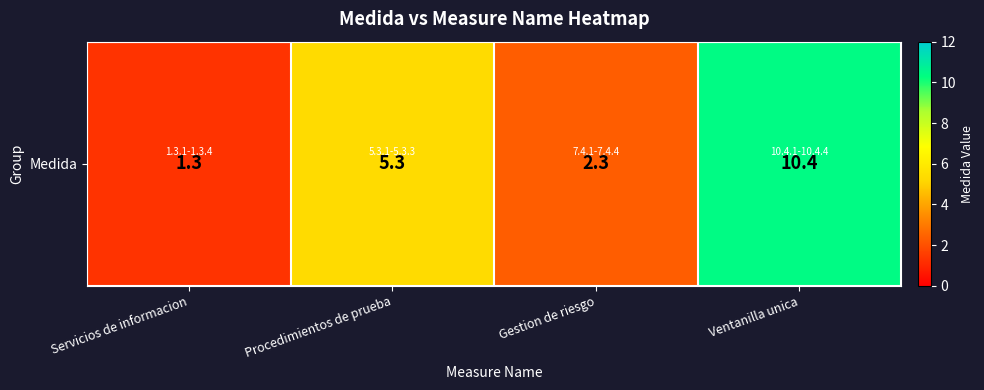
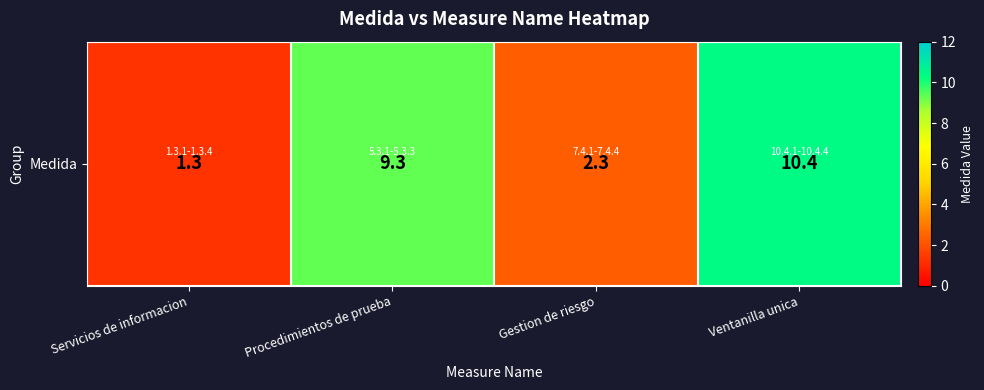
  {
    "Medida": {
-     "Procedimientos de prueba": 5.3
+     "Procedimientos de prueba": 9.3
    }
  }
